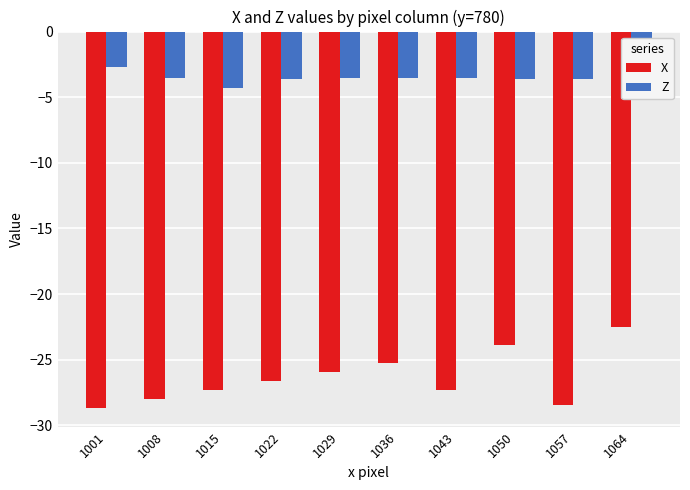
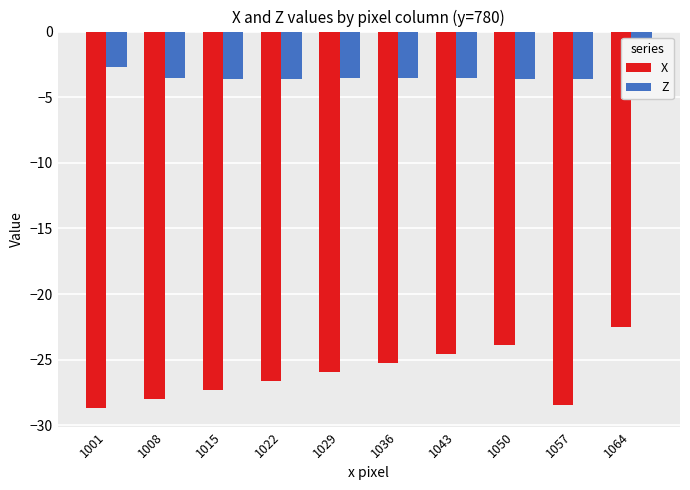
  {
    "X": {
      "1001": -28.7,
      "1008": -28.0,
      "1015": -27.3,
      "1022": -26.6,
      "1029": -25.9,
      "1036": -25.2,
-     "1043": -27.3,
+     "1043": -24.6,
      "1050": -23.9,
      "1057": -28.5,
      "1064": -22.5
    },
    "Z": {
      "1001": -2.7,
      "1008": -3.6,
-     "1015": -4.3,
+     "1015": -3.6,
      "1022": -3.6,
      "1029": -3.6,
      "1036": -3.6,
      "1043": -3.6,
      "1050": -3.6,
      "1057": -3.6
    }
  }
